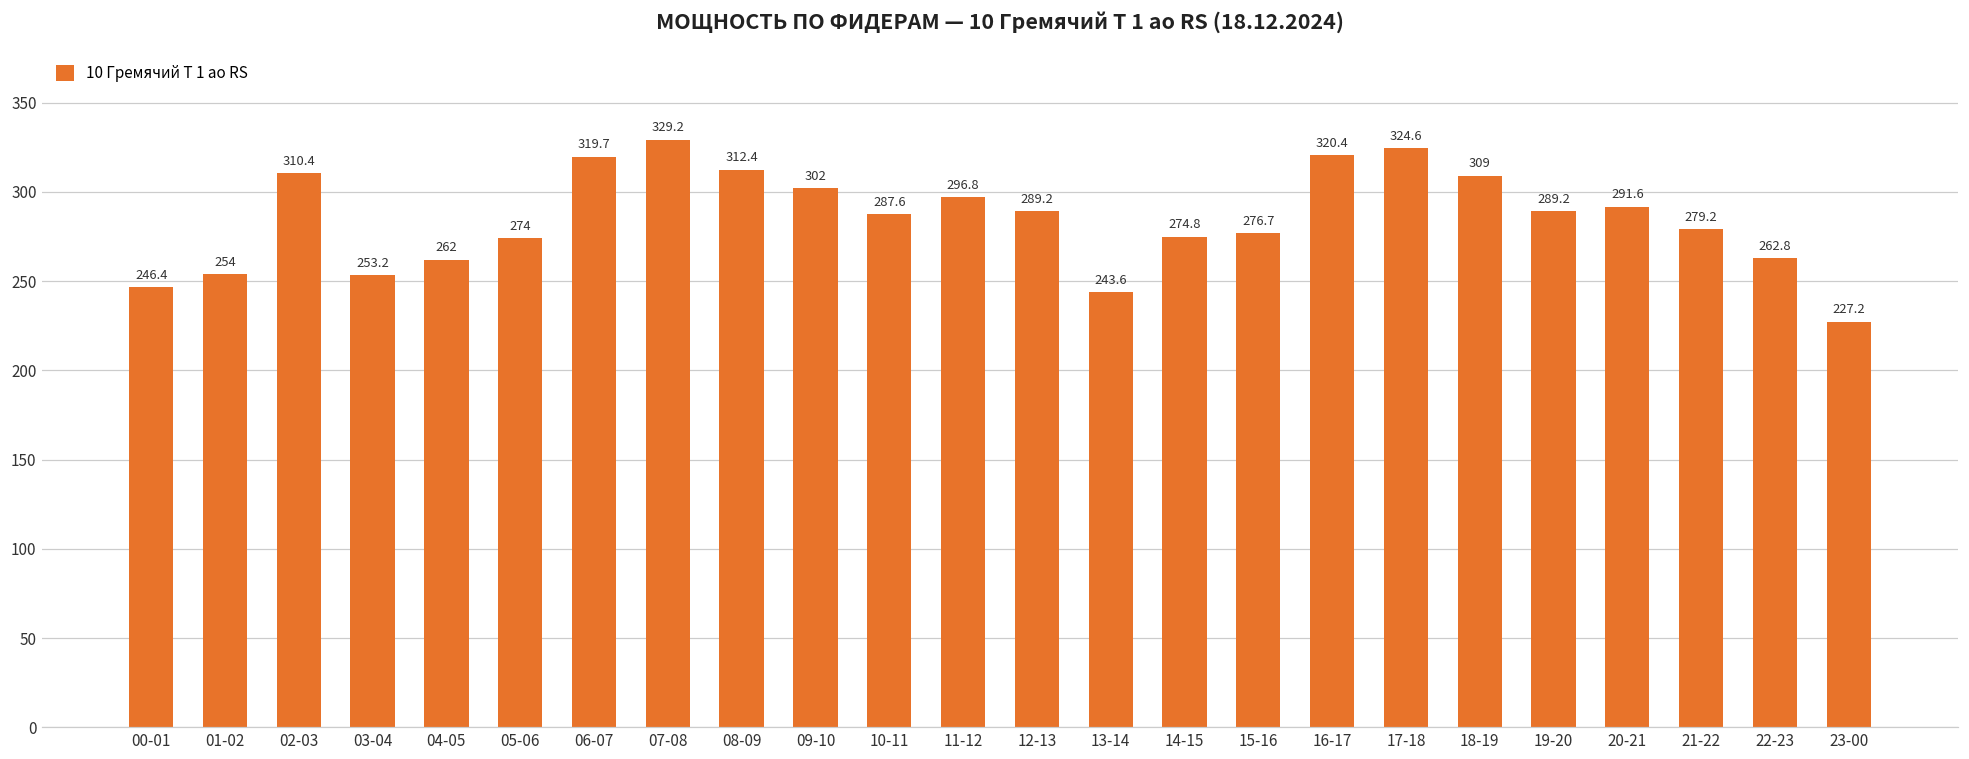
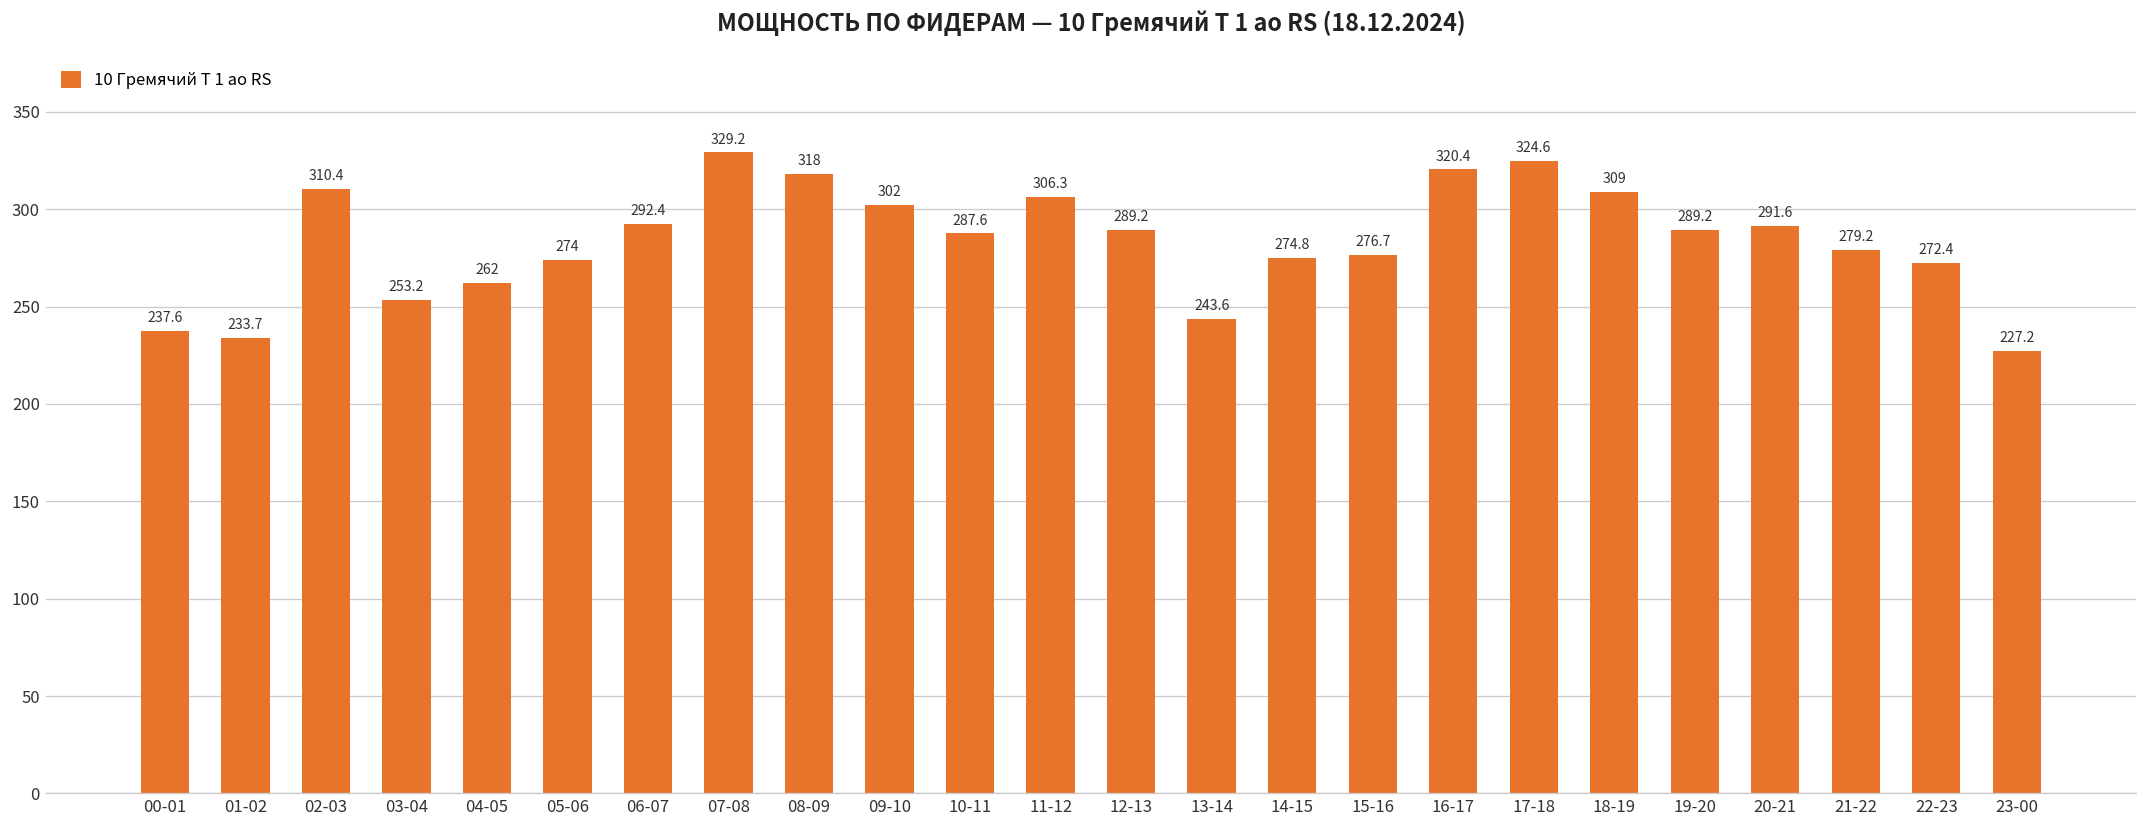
  {
-   "00-01": 246.4,
-   "01-02": 254,
+   "00-01": 237.6,
+   "01-02": 233.7,
    "02-03": 310.4,
    "03-04": 253.2,
    "04-05": 262,
    "05-06": 274,
-   "06-07": 319.7,
+   "06-07": 292.4,
    "07-08": 329.2,
-   "08-09": 312.4,
+   "08-09": 318,
    "09-10": 302,
    "10-11": 287.6,
-   "11-12": 296.8,
+   "11-12": 306.3,
    "12-13": 289.2,
    "13-14": 243.6,
    "14-15": 274.8,
    "15-16": 276.7,
    "16-17": 320.4,
    "17-18": 324.6,
    "18-19": 309,
    "19-20": 289.2,
    "20-21": 291.6,
    "21-22": 279.2,
-   "22-23": 262.8,
+   "22-23": 272.4,
    "23-00": 227.2
  }
